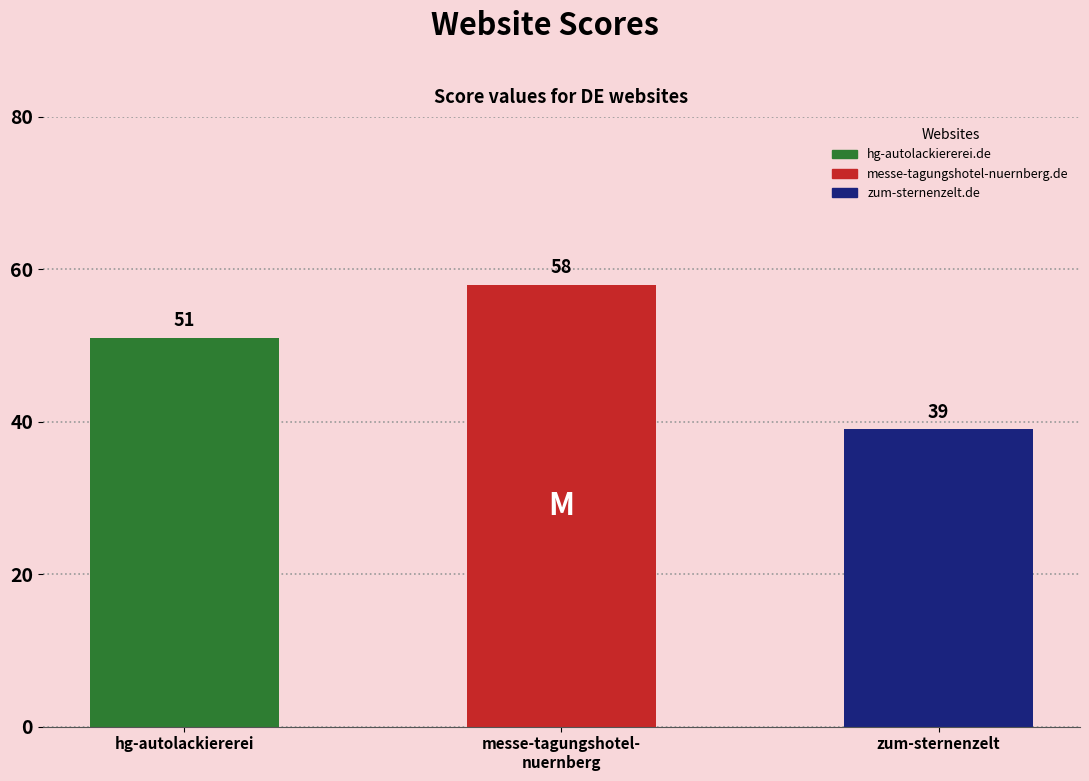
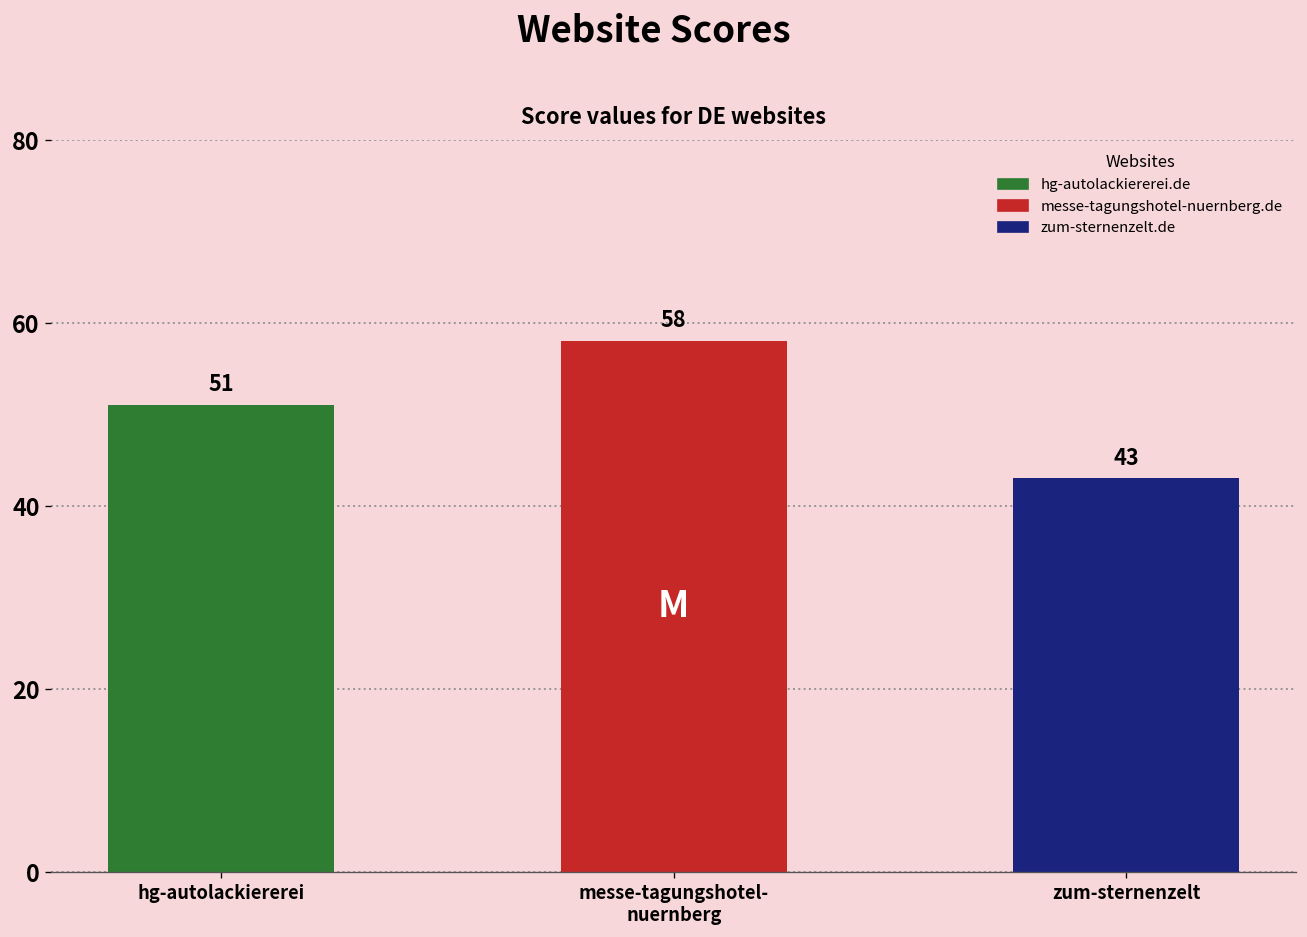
  {
    "hg-autolackiererei": 51,
    "messe-tagungshotel- nuernberg": 58,
-   "zum-sternenzelt": 39
+   "zum-sternenzelt": 43
  }
